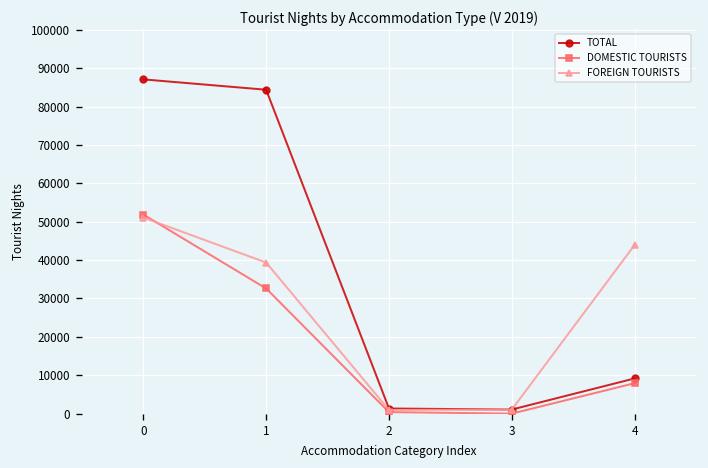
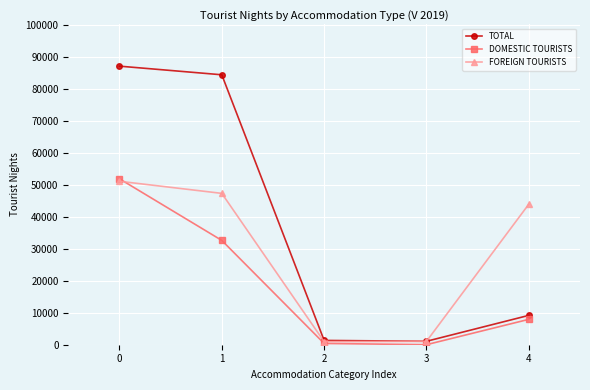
  {
    "TOTAL": {
      "0": 87000,
      "1": 84000,
      "4": 9000
    },
    "DOMESTIC TOURISTS": {
      "1": 33000,
      "3": 0,
      "4": 8000
    },
    "FOREIGN TOURISTS": {
-     "1": 39000,
+     "1": 47000,
      "4": 44000
    }
  }
